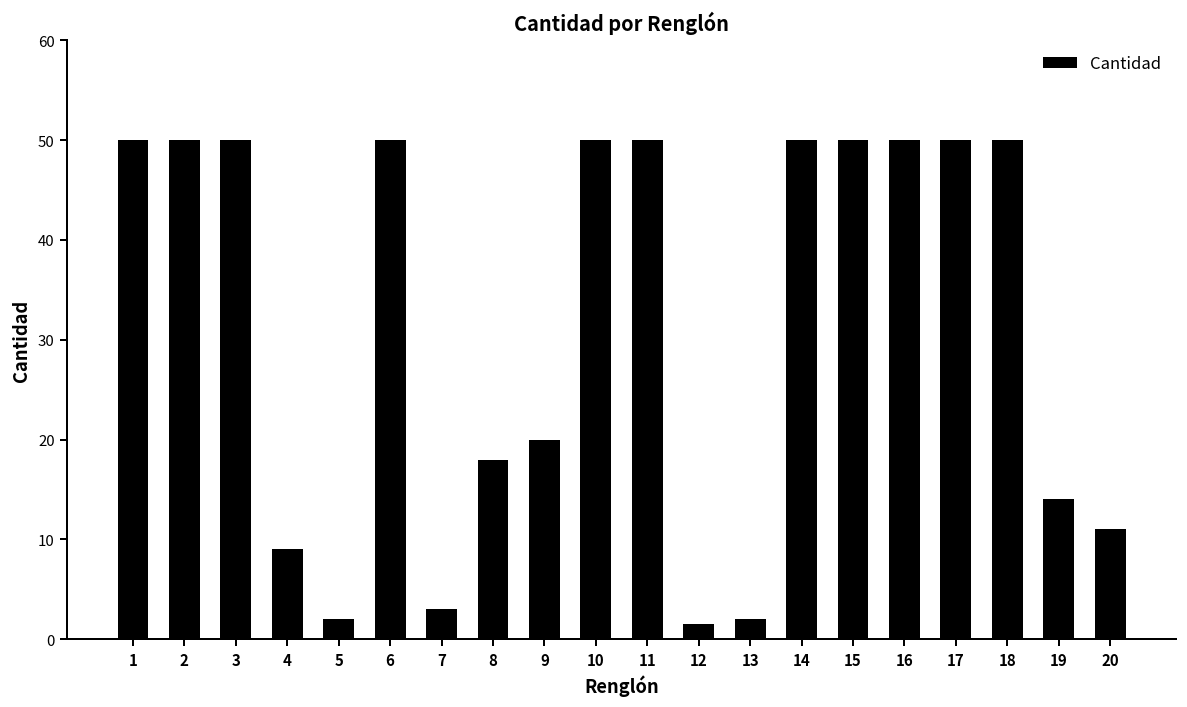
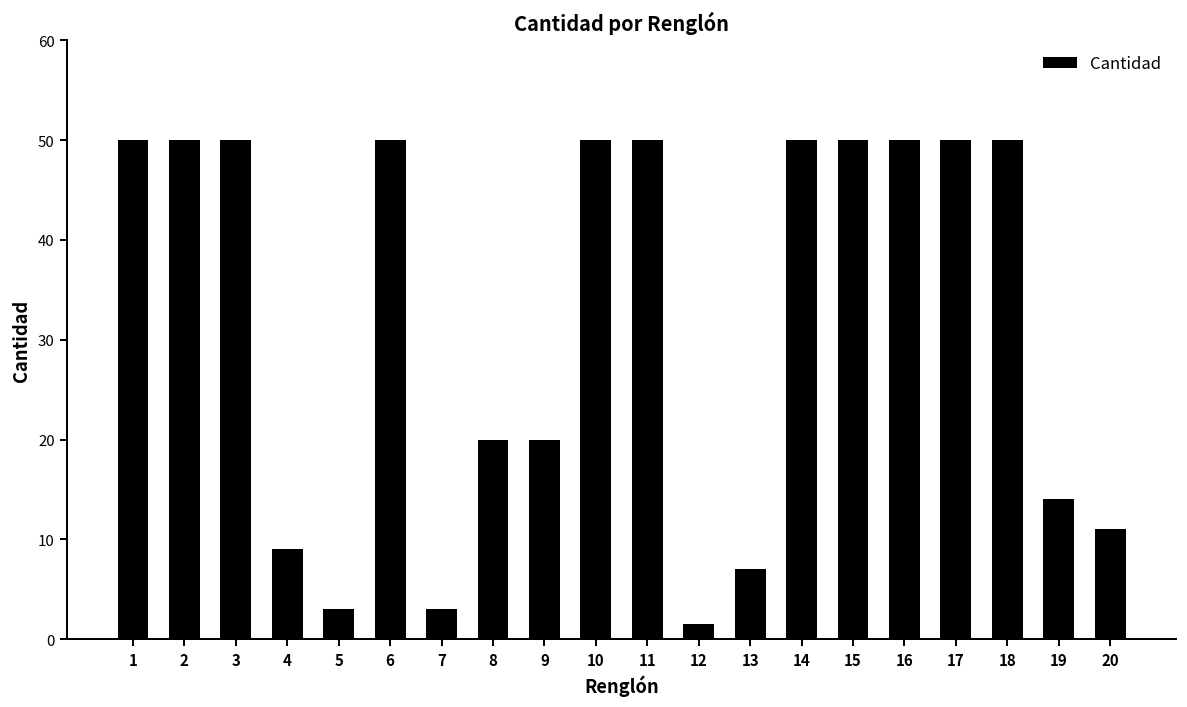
  {
    "1": 50,
    "2": 50,
    "3": 50,
    "4": 9,
-   "5": 2,
+   "5": 3,
    "6": 50,
    "7": 3,
-   "8": 18,
+   "8": 20,
    "9": 20,
    "10": 50,
    "11": 50,
    "12": 2,
-   "13": 2,
+   "13": 7,
    "14": 50,
    "15": 50,
    "16": 50,
    "17": 50,
    "18": 50,
    "19": 14,
    "20": 11
  }
